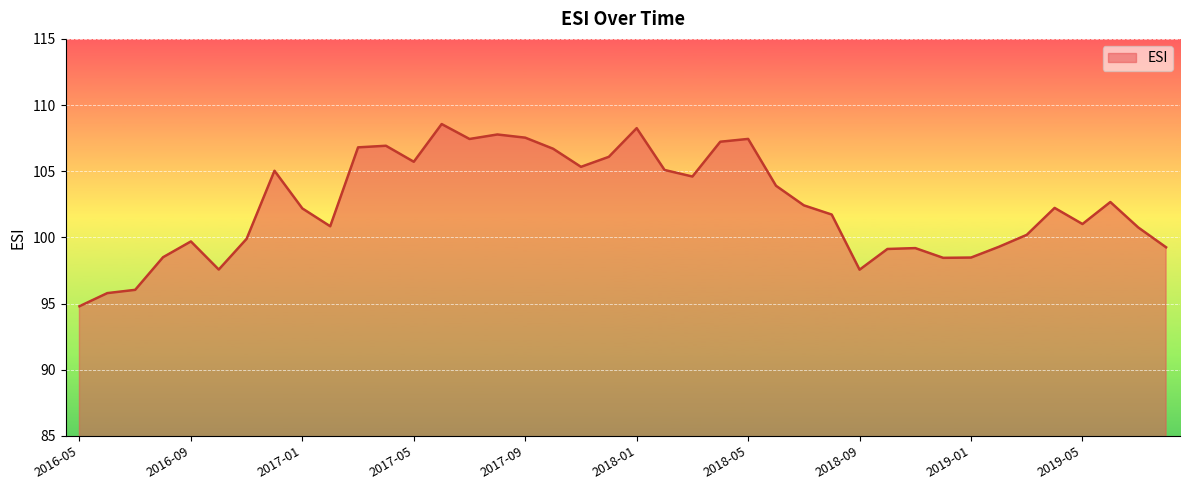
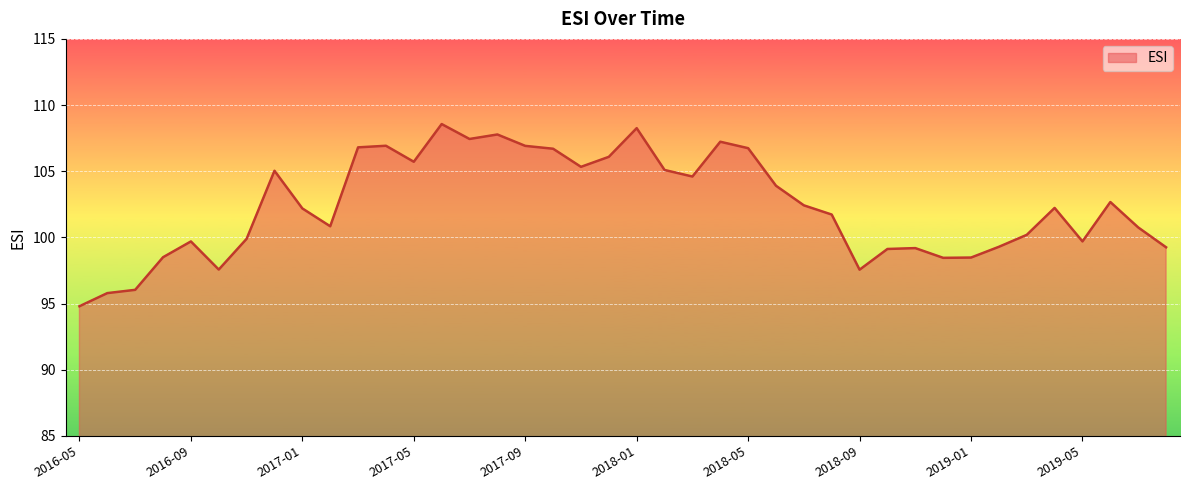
  {
    "2016-05": 94.8,
    "2016-09": 99.7,
    "2017-01": 102.2,
    "2017-05": 105.7,
-   "2017-09": 107.5,
+   "2017-09": 106.9,
    "2018-01": 108.3,
-   "2018-05": 107.4,
+   "2018-05": 106.7,
    "2018-09": 97.6,
    "2019-01": 98.5,
-   "2019-05": 101.0
+   "2019-05": 99.7
  }
